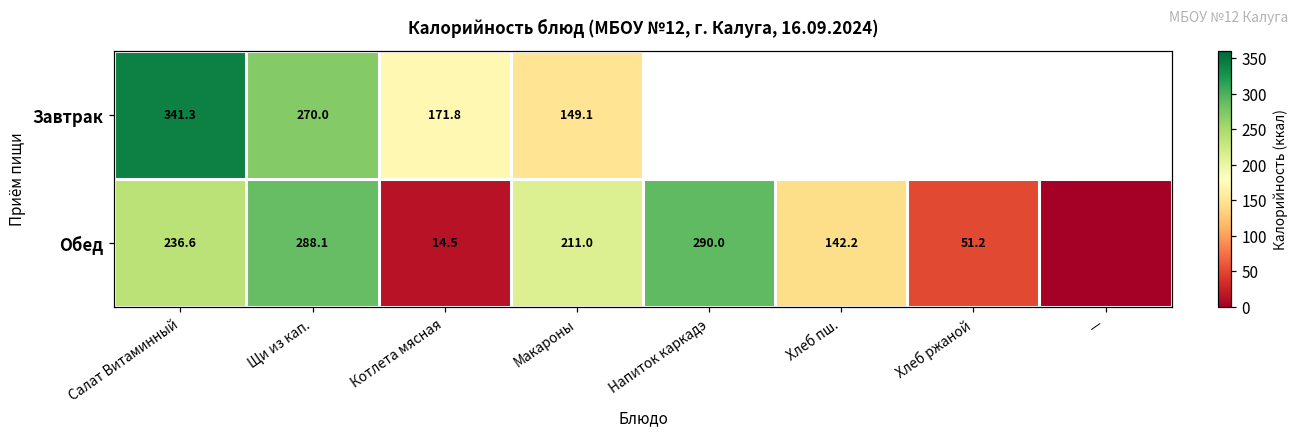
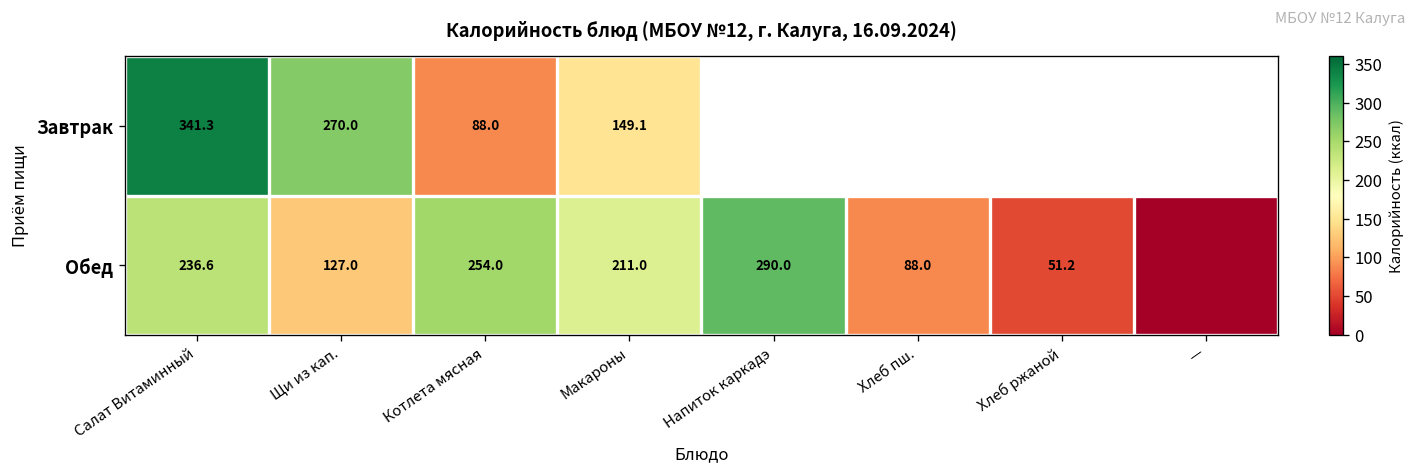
  {
    "Завтрак": {
      "Салат Витаминный": 341.3,
      "Щи из кап.": 270.0,
-     "Котлета мясная": 171.8,
+     "Котлета мясная": 88.0,
      "Макароны": 149.1
    },
    "Обед": {
      "Салат Витаминный": 236.6,
-     "Щи из кап.": 288.1,
-     "Котлета мясная": 14.5,
+     "Щи из кап.": 127.0,
+     "Котлета мясная": 254.0,
      "Макароны": 211.0,
      "Напиток каркадэ": 290.0,
-     "Хлеб пш.": 142.2,
+     "Хлеб пш.": 88.0,
      "Хлеб ржаной": 51.2
    }
  }
